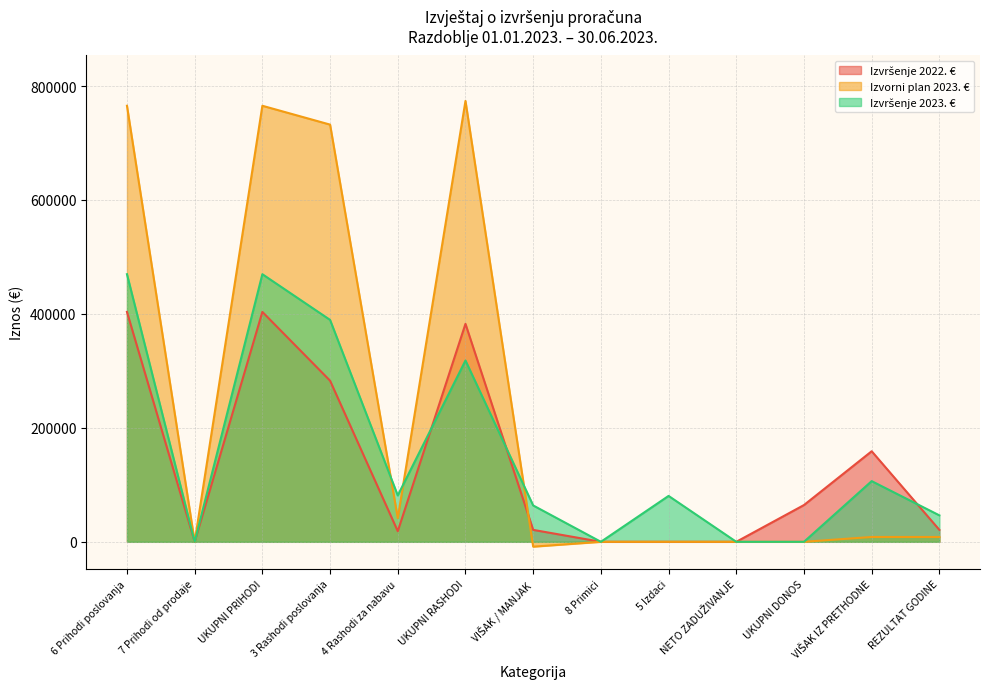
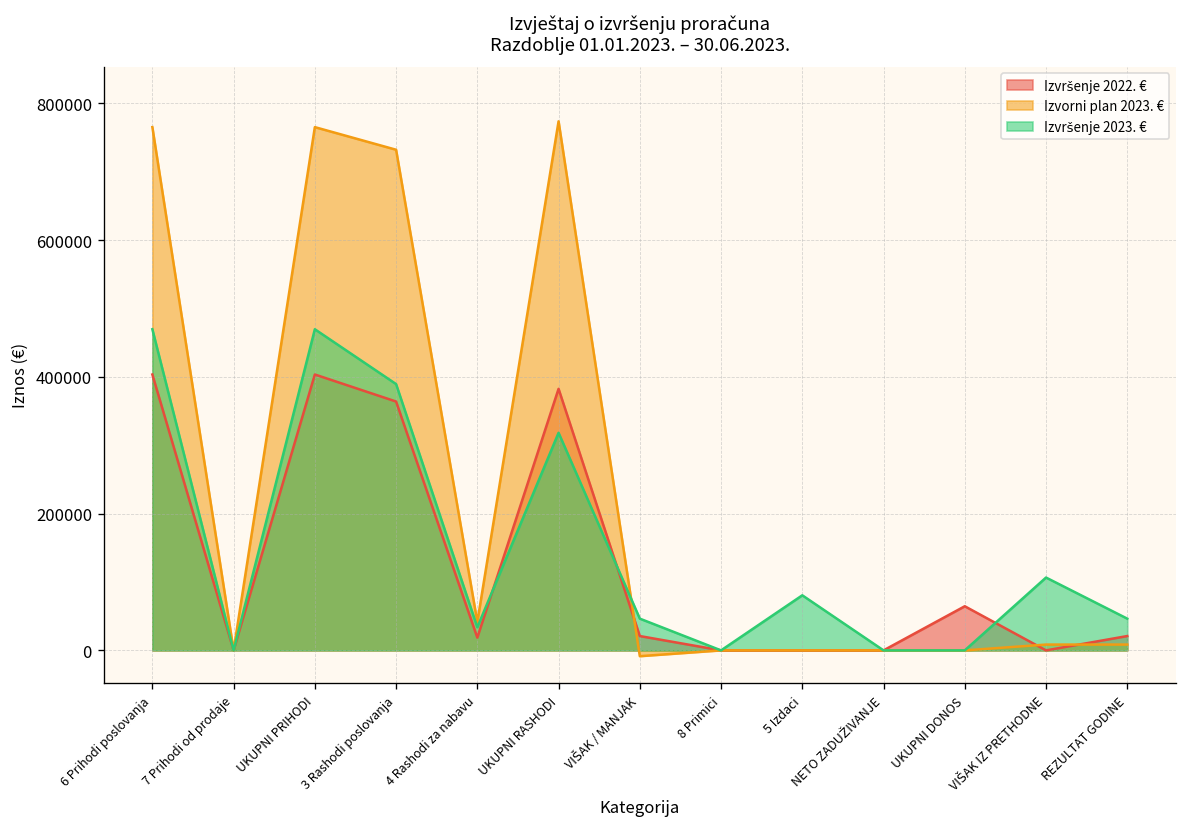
  {
    "Izvršenje 2022. €": {
      "6 Prihodi poslovanja": 400000,
      "UKUPNI PRIHODI": 400000,
-     "3 Rashodi poslovanja": 280000,
+     "3 Rashodi poslovanja": 360000,
      "4 Rashodi za nabavu": 20000,
      "UKUPNI RASHODI": 380000,
      "VIŠAK / MANJAK": 20000,
      "UKUPNI DONOS": 60000,
-     "VIŠAK IZ PRETHODNE": 160000,
+     "VIŠAK IZ PRETHODNE": 0,
      "REZULTAT GODINE": 20000
    },
    "Izvršenje 2023. €": {
      "6 Prihodi poslovanja": 470000,
      "UKUPNI PRIHODI": 470000,
      "3 Rashodi poslovanja": 390000,
-     "4 Rashodi za nabavu": 80000,
+     "4 Rashodi za nabavu": 30000,
      "UKUPNI RASHODI": 320000,
-     "VIŠAK / MANJAK": 60000,
+     "VIŠAK / MANJAK": 50000,
      "5 Izdaci": 80000,
      "VIŠAK IZ PRETHODNE": 110000,
      "REZULTAT GODINE": 50000
    }
  }
